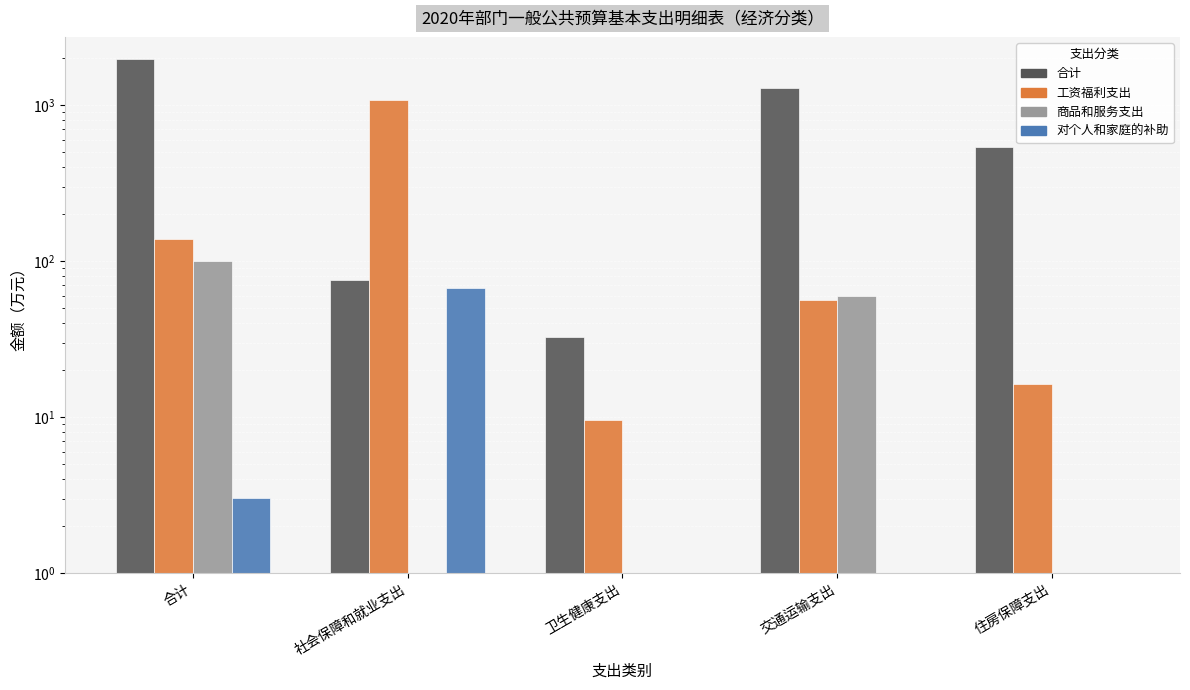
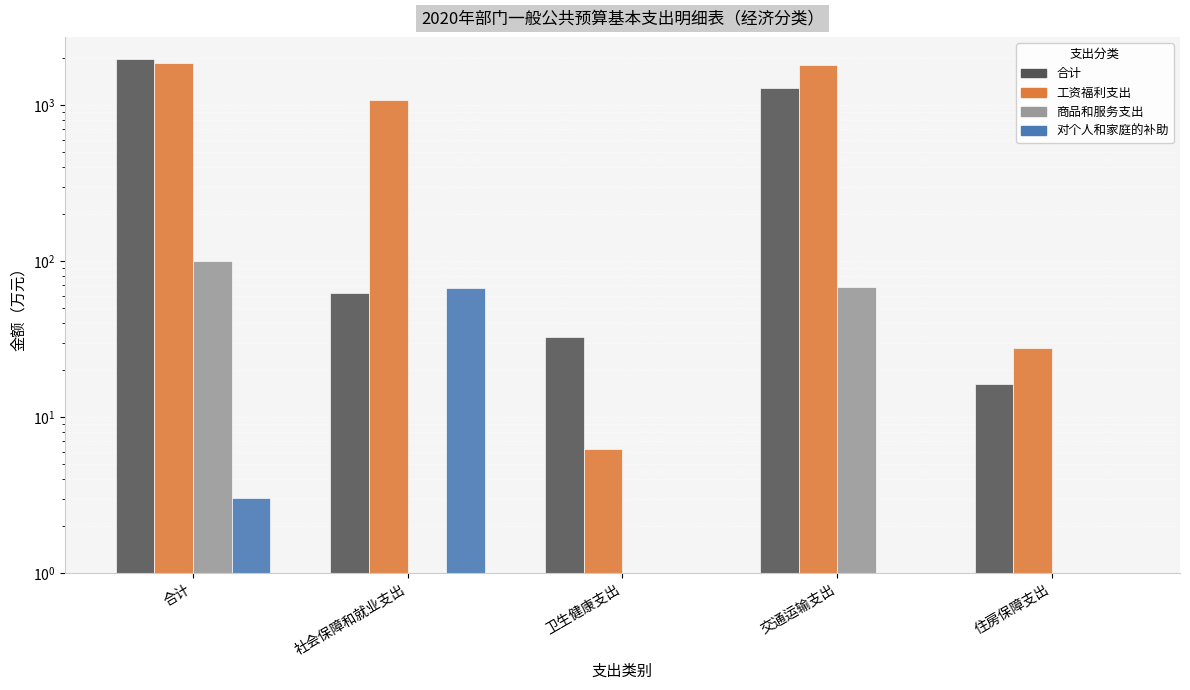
  {
    "合计": {
      "合计": 2000,
-     "社会保障和就业支出": 80,
+     "社会保障和就业支出": 62,
      "卫生健康支出": 33,
      "交通运输支出": 1300,
-     "住房保障支出": 540
+     "住房保障支出": 16
    },
    "工资福利支出": {
-     "合计": 140,
+     "合计": 1900,
      "社会保障和就业支出": 1100,
-     "卫生健康支出": 10,
-     "交通运输支出": 56,
-     "住房保障支出": 16
+     "卫生健康支出": 6.3,
+     "交通运输支出": 1800,
+     "住房保障支出": 28
    },
    "商品和服务支出": {
      "合计": 100,
-     "交通运输支出": 60
+     "交通运输支出": 70
    },
    "对个人和家庭的补助": {
      "合计": 3.1,
      "社会保障和就业支出": 67
    }
  }
